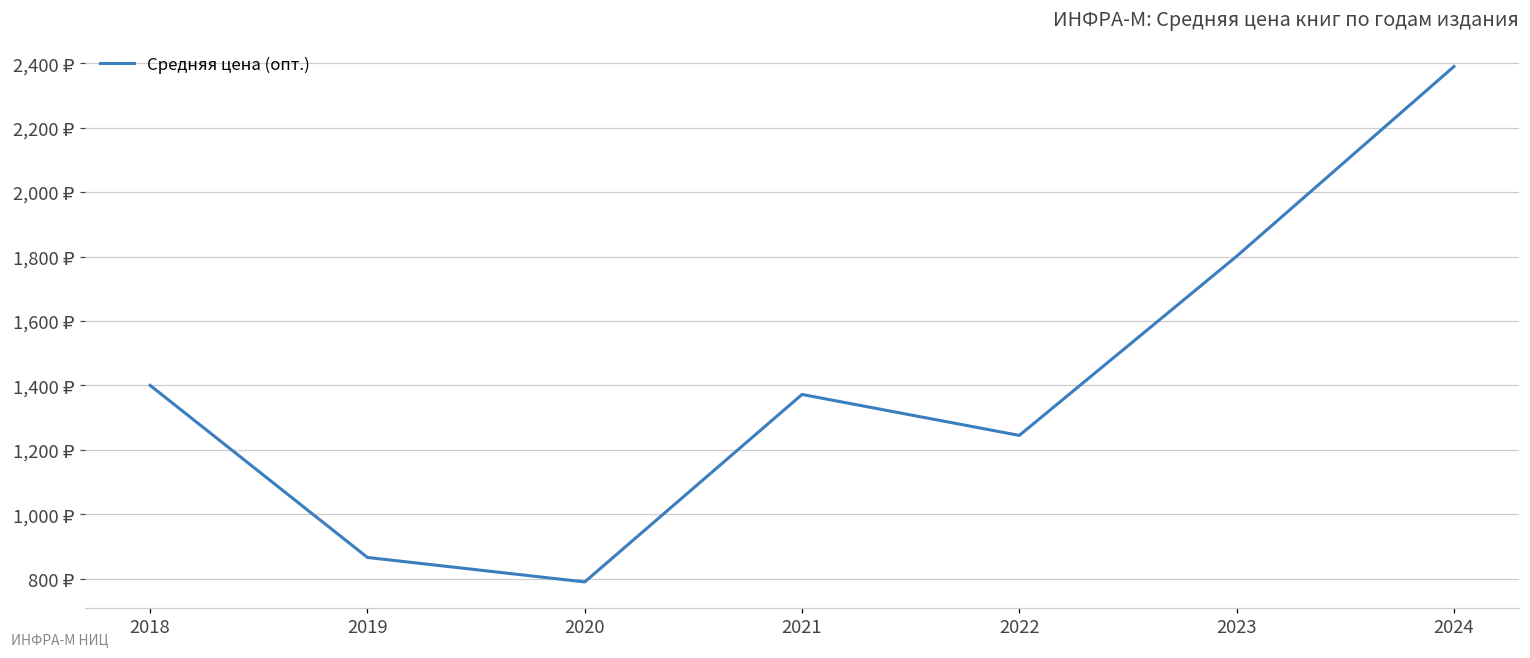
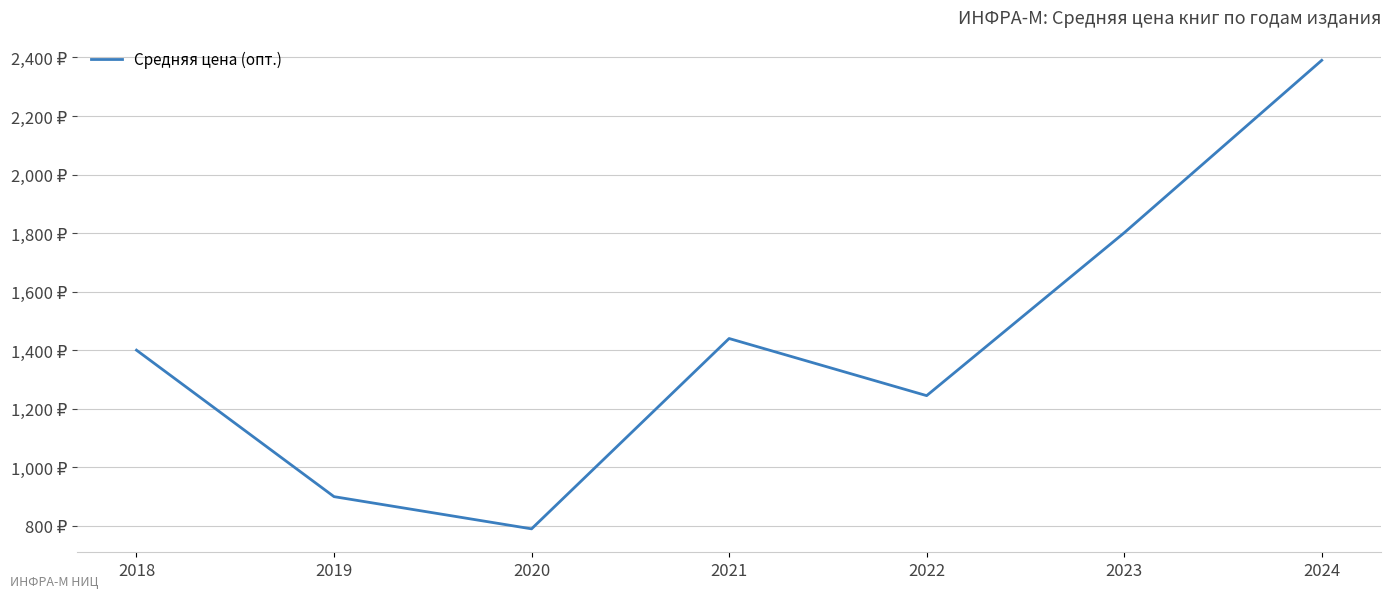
  {
    "2018": "1,400 ₽",
-   "2019": "870 ₽",
+   "2019": "900 ₽",
    "2020": "790 ₽",
-   "2021": "1,370 ₽",
+   "2021": "1,440 ₽",
    "2022": "1,240 ₽",
    "2023": "1,800 ₽",
    "2024": "2,390 ₽"
  }
